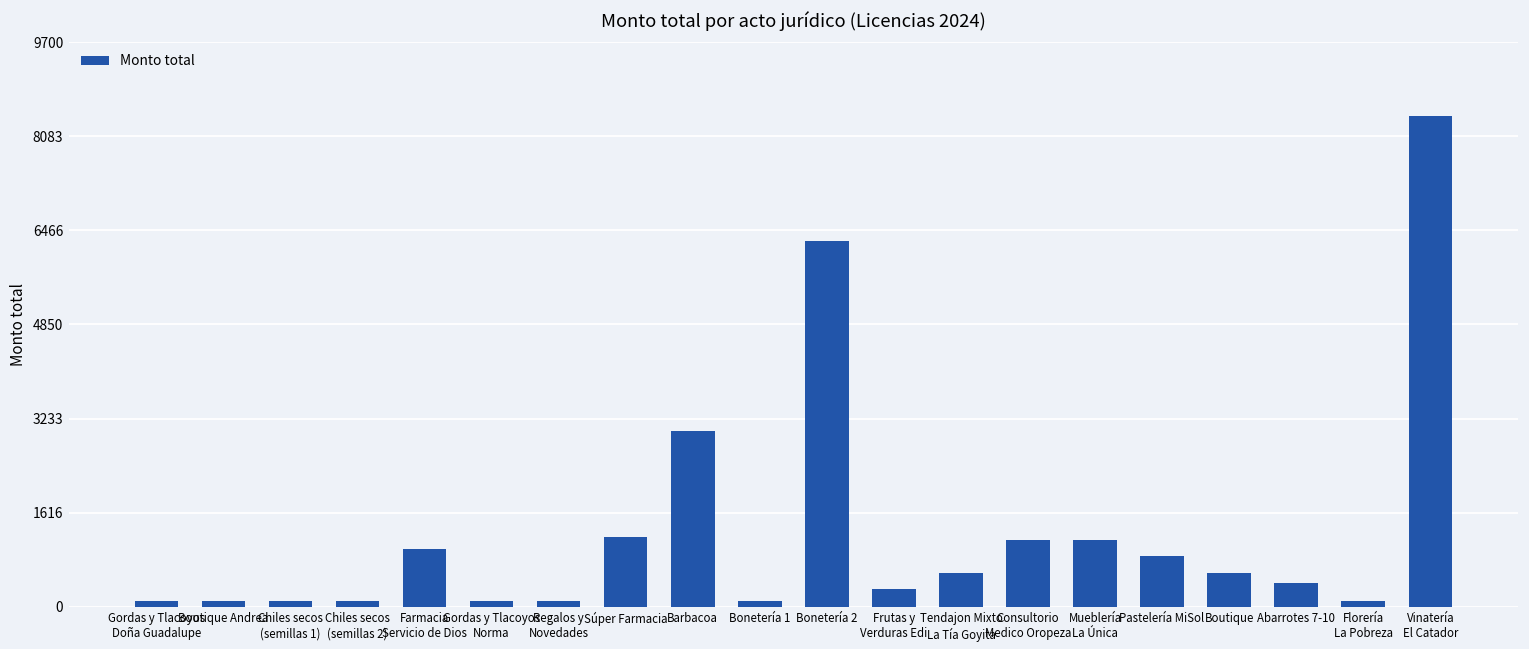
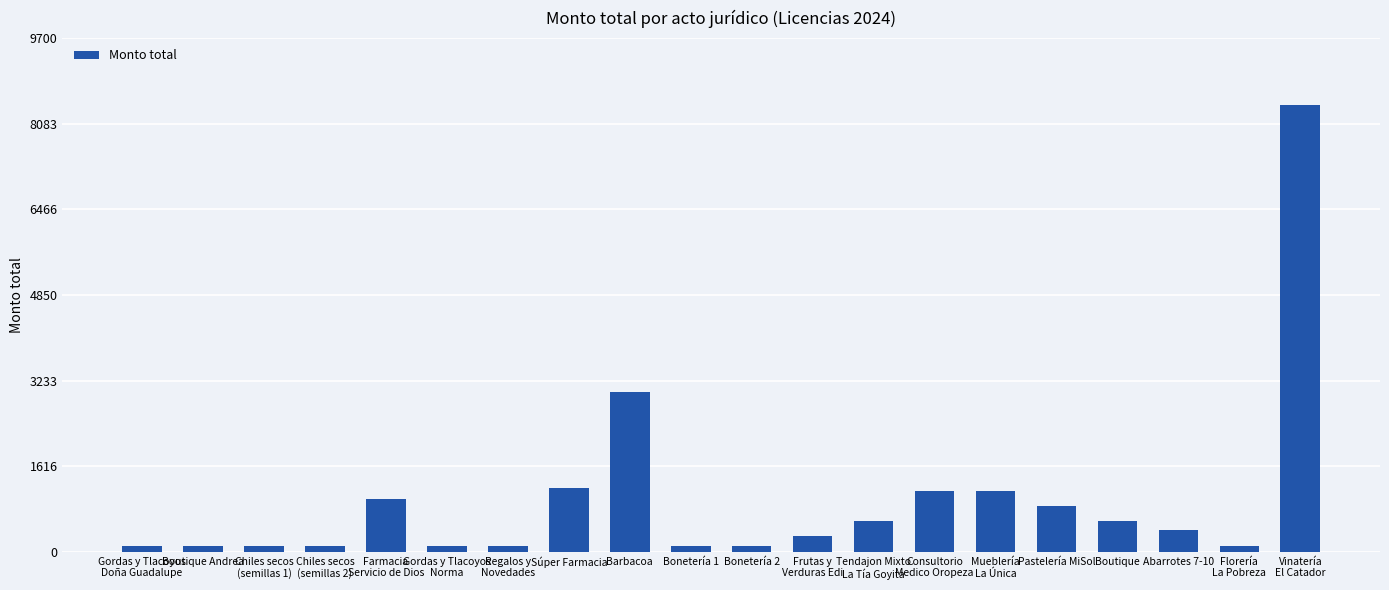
  {
    "Gordas y Tlacoyos Doña Guadalupe": 100,
    "Chiles secos (semillas 1)": 100,
    "Chiles secos (semillas 2)": 100,
    "Súper Farmacia": 1200,
    "Barbacoa": 3000,
    "Bonetería 1": 100,
-   "Bonetería 2": 6300,
+   "Bonetería 2": 100,
    "Frutas y Verduras Edi": 300,
    "Mueblería La Única": 1200,
    "Pastelería MiSol": 900,
    "Boutique": 600,
    "Abarrotes 7-10": 400,
    "Florería La Pobreza": 100,
    "Vinatería El Catador": 8400
  }
